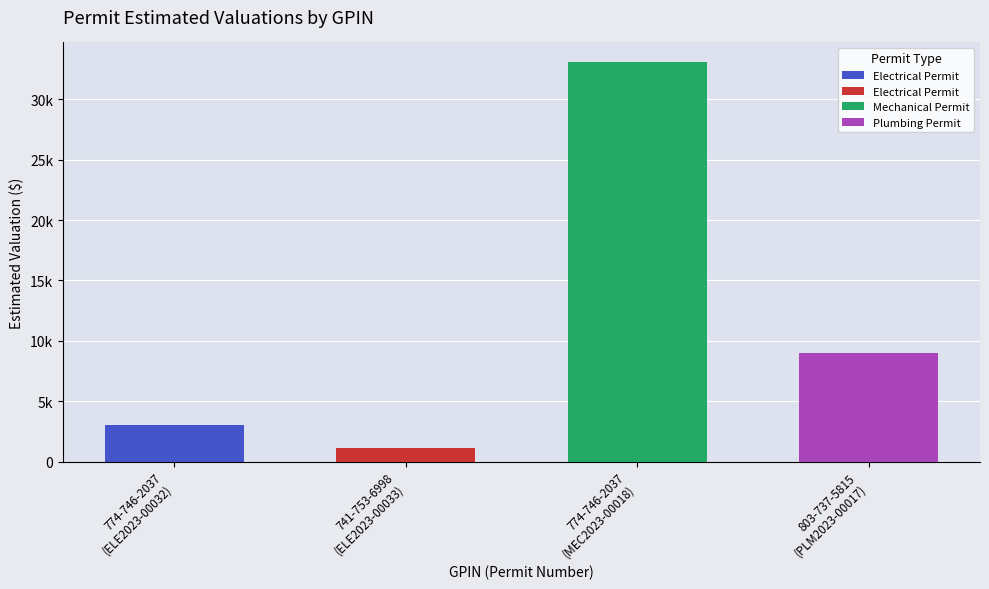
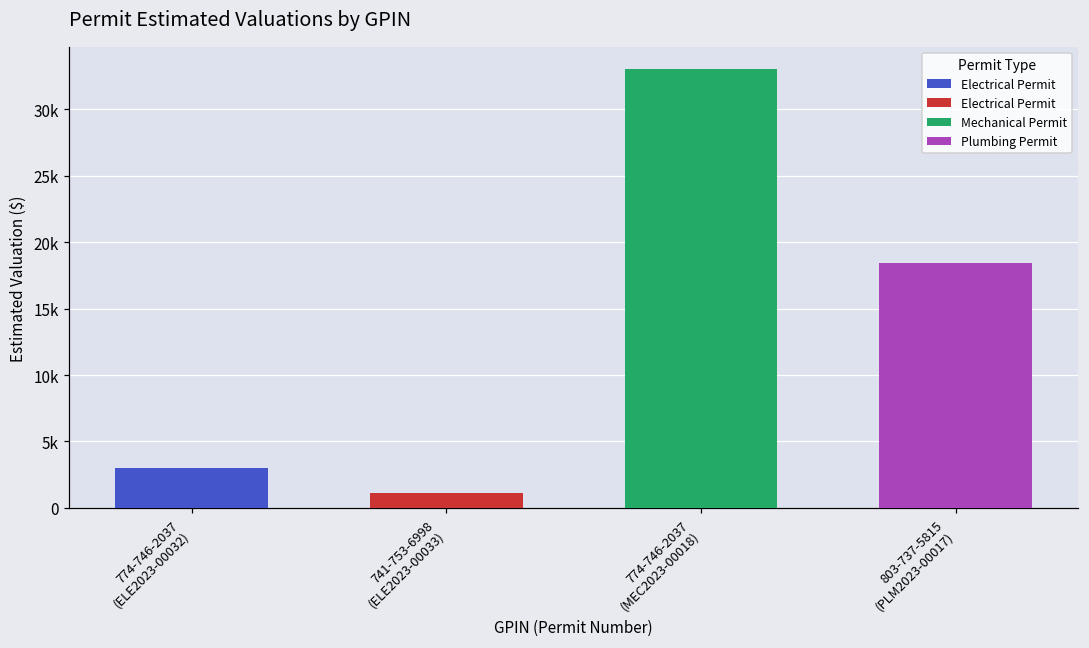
  {
    "774-746-2037 (ELE2023-00032)": 3000,
    "741-753-6998 (ELE2023-00033)": 1100,
    "774-746-2037 (MEC2023-00018)": 33000,
-   "803-737-5815 (PLM2023-00017)": 9000
+   "803-737-5815 (PLM2023-00017)": 18500
  }
